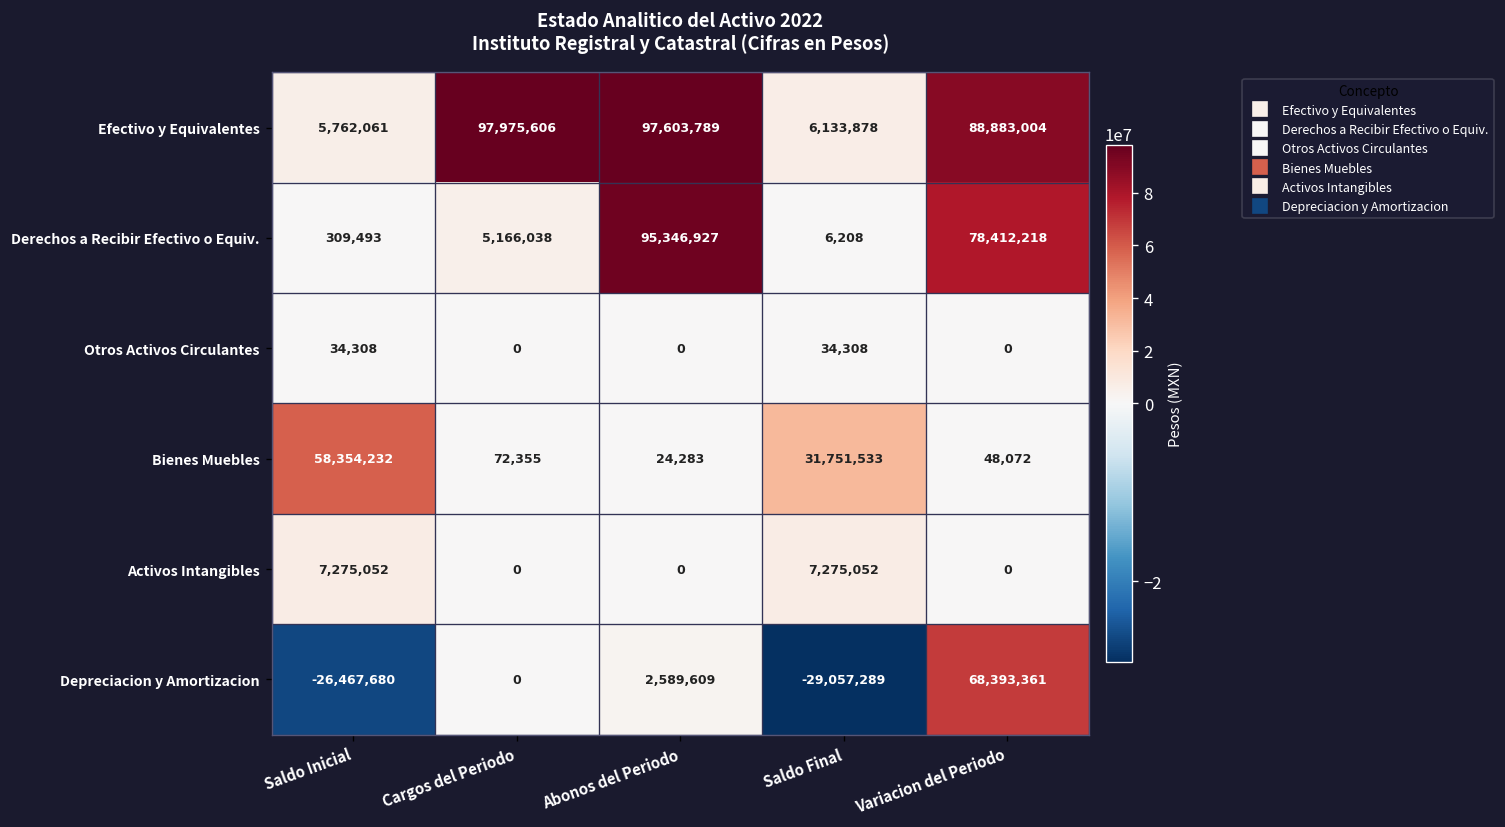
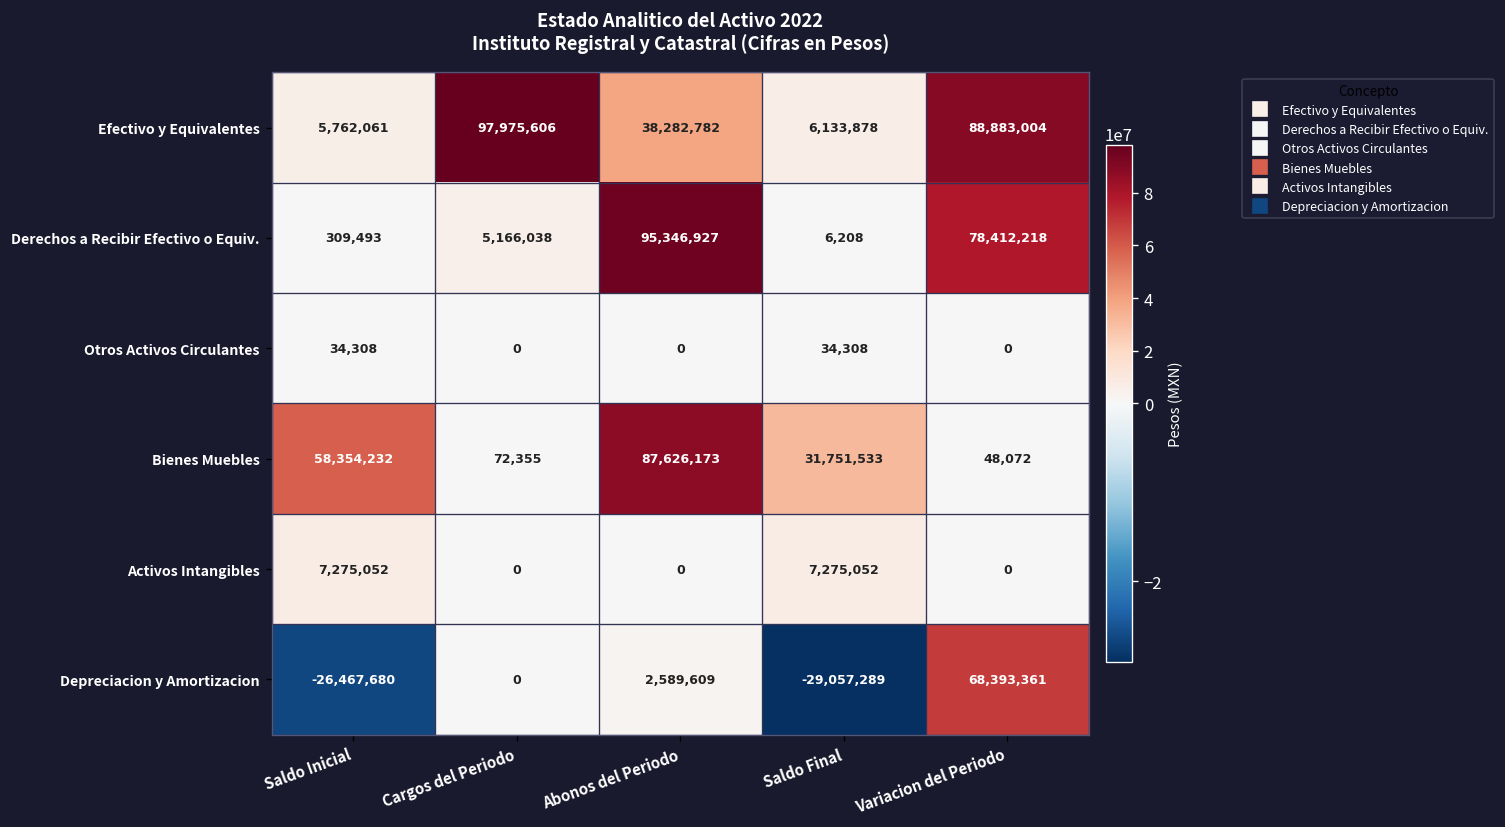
  {
    "Efectivo y Equivalentes": {
      "Saldo Inicial": "5,762,061",
      "Cargos del Periodo": "97,975,606",
-     "Abonos del Periodo": "97,603,789",
+     "Abonos del Periodo": "38,282,782",
      "Saldo Final": "6,133,878",
      "Variacion del Periodo": "88,883,004"
    },
    "Derechos a Recibir Efectivo o Equiv.": {
      "Saldo Inicial": "309,493",
      "Cargos del Periodo": "5,166,038",
      "Abonos del Periodo": "95,346,927",
      "Saldo Final": "6,208",
      "Variacion del Periodo": "78,412,218"
    },
    "Otros Activos Circulantes": {
      "Saldo Inicial": "34,308",
      "Cargos del Periodo": "0",
      "Abonos del Periodo": "0",
      "Saldo Final": "34,308",
      "Variacion del Periodo": "0"
    },
    "Bienes Muebles": {
      "Saldo Inicial": "58,354,232",
      "Cargos del Periodo": "72,355",
-     "Abonos del Periodo": "24,283",
+     "Abonos del Periodo": "87,626,173",
      "Saldo Final": "31,751,533",
      "Variacion del Periodo": "48,072"
    },
    "Activos Intangibles": {
      "Saldo Inicial": "7,275,052",
      "Cargos del Periodo": "0",
      "Abonos del Periodo": "0",
      "Saldo Final": "7,275,052",
      "Variacion del Periodo": "0"
    },
    "Depreciacion y Amortizacion": {
      "Saldo Inicial": "-26,467,680",
      "Cargos del Periodo": "0",
      "Abonos del Periodo": "2,589,609",
      "Saldo Final": "-29,057,289",
      "Variacion del Periodo": "68,393,361"
    }
  }
